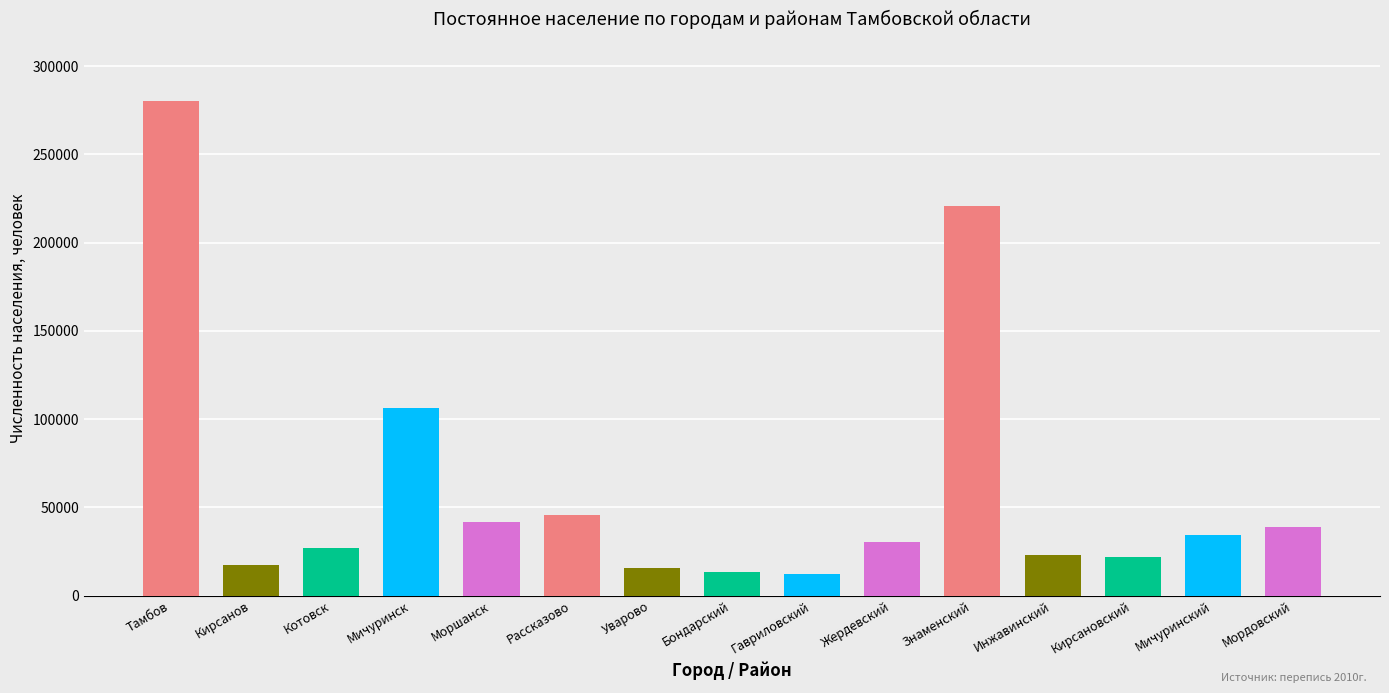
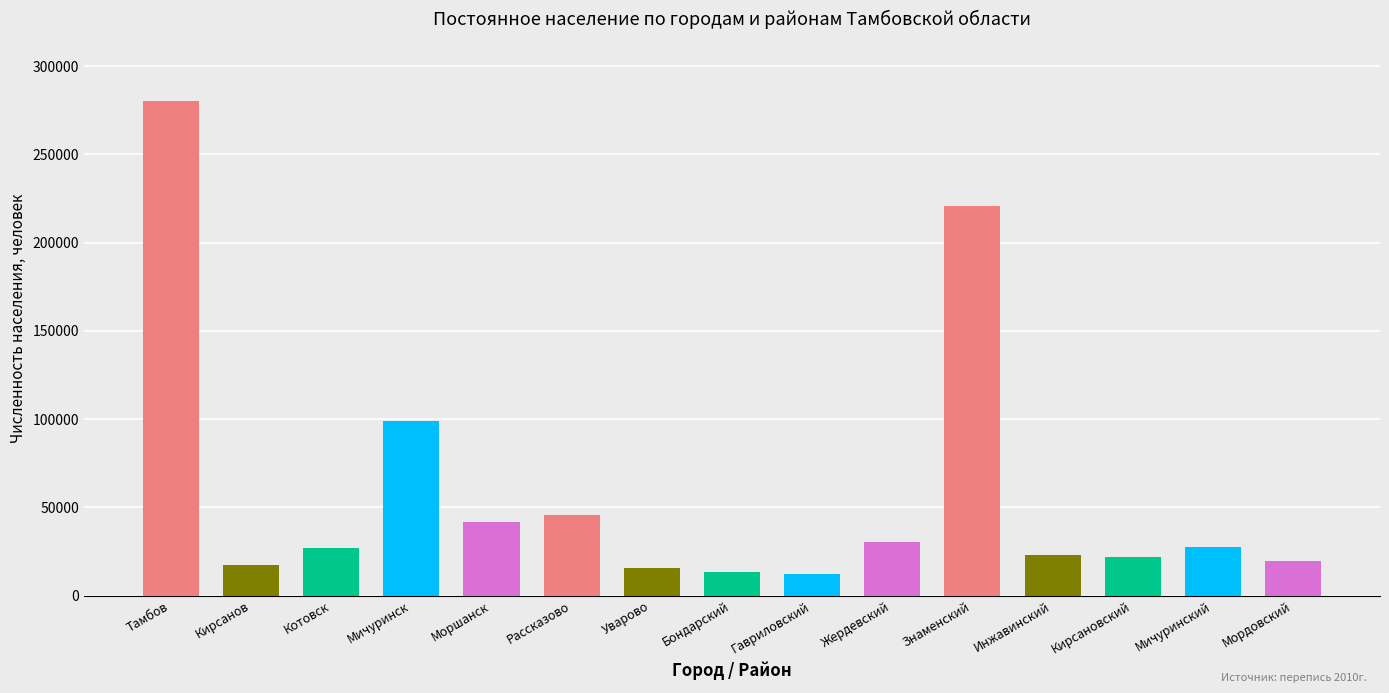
  {
    "Тамбов": 280000,
    "Кирсанов": 17000,
    "Котовск": 27000,
-   "Мичуринск": 106000,
+   "Мичуринск": 99000,
    "Моршанск": 42000,
    "Рассказово": 45000,
    "Уварово": 15000,
    "Бондарский": 13000,
    "Гавриловский": 12000,
    "Жердевский": 30000,
    "Знаменский": 221000,
    "Инжавинский": 23000,
    "Кирсановский": 22000,
-   "Мичуринский": 34000,
-   "Мордовский": 39000
+   "Мичуринский": 27000,
+   "Мордовский": 19000
  }
